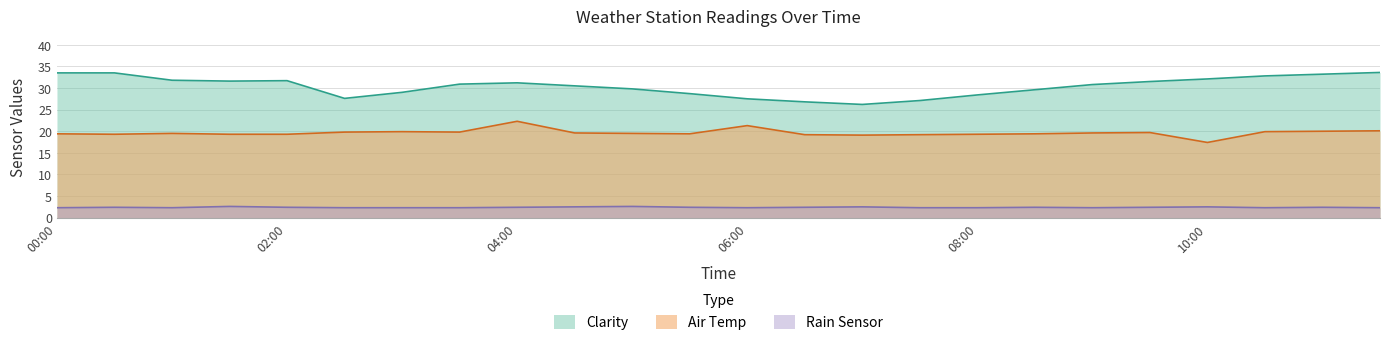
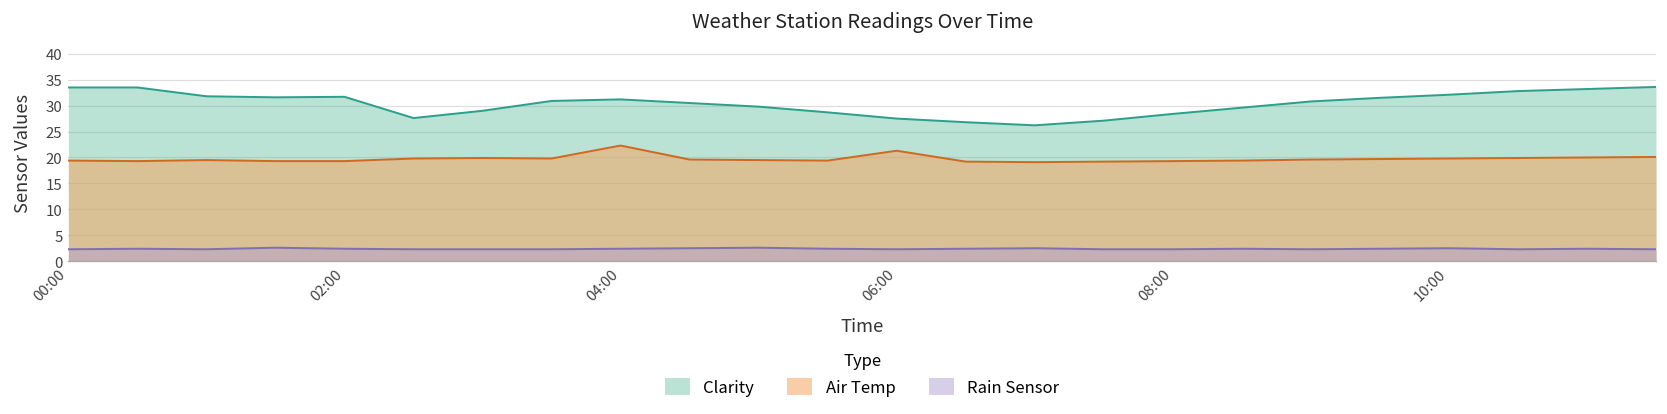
  {
    "Air Temp": {
      "00:00": 19,
      "02:00": 19,
      "04:00": 22,
      "06:00": 21,
      "08:00": 19,
-     "10:00": 17
+     "10:00": 20
    }
  }
